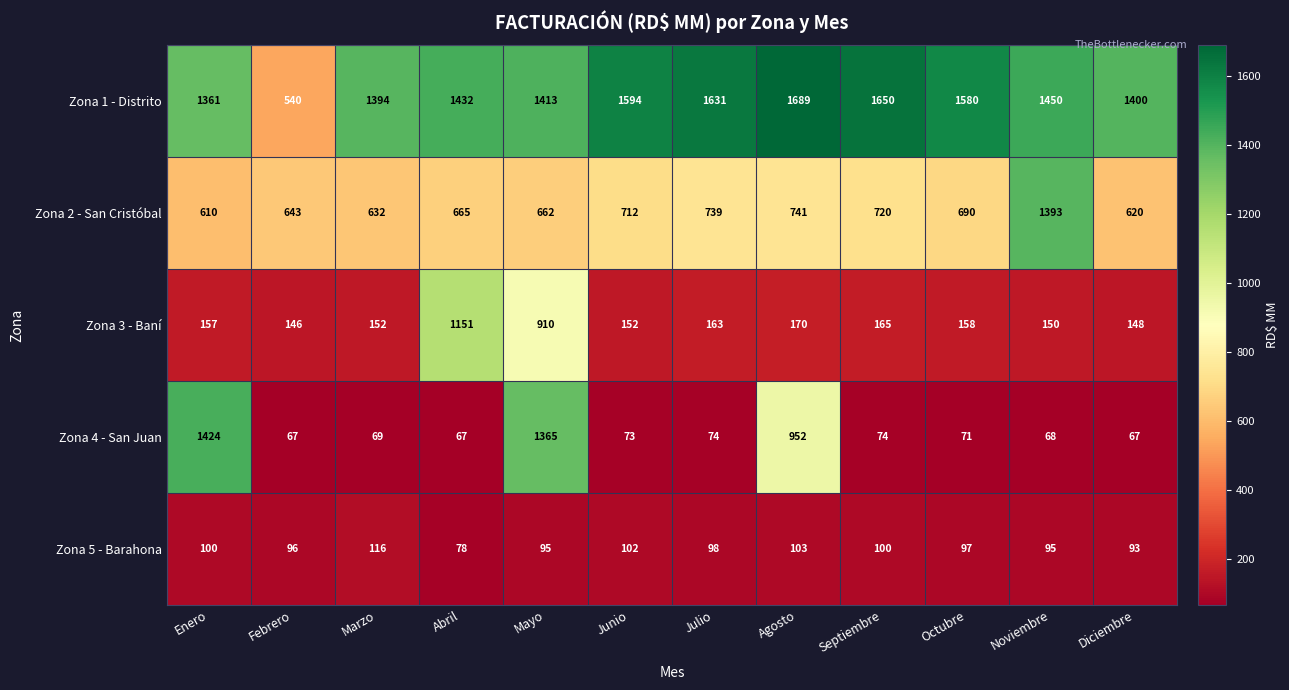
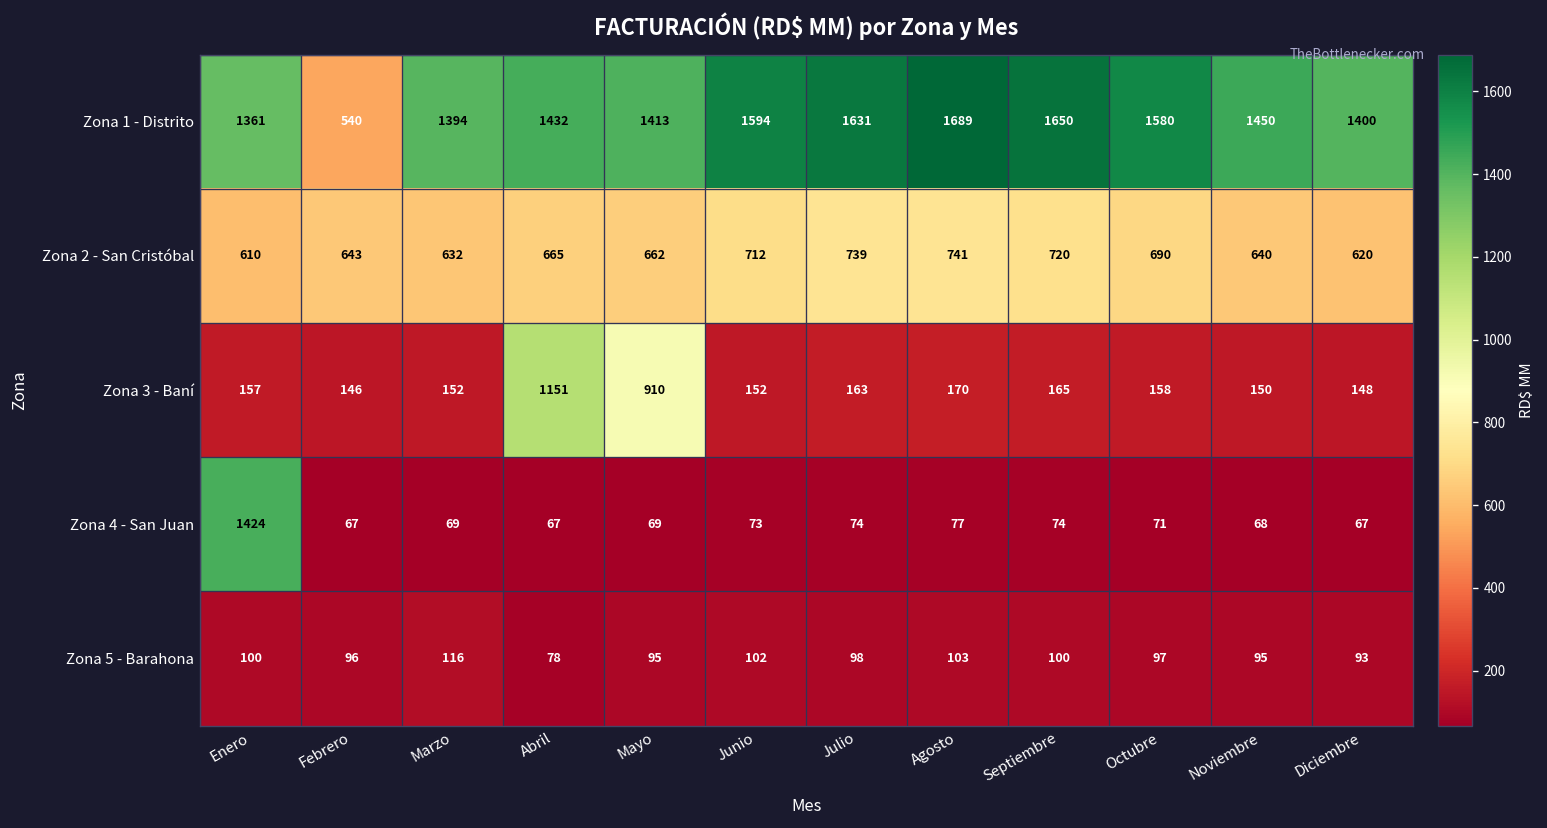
  {
    "Zona 1 - Distrito": {
      "Enero": 1361,
      "Febrero": 540,
      "Marzo": 1394,
      "Abril": 1432,
      "Mayo": 1413,
      "Junio": 1594,
      "Julio": 1631,
      "Agosto": 1689,
      "Septiembre": 1650,
      "Octubre": 1580,
      "Noviembre": 1450,
      "Diciembre": 1400
    },
    "Zona 2 - San Cristóbal": {
      "Enero": 610,
      "Febrero": 643,
      "Marzo": 632,
      "Abril": 665,
      "Mayo": 662,
      "Junio": 712,
      "Julio": 739,
      "Agosto": 741,
      "Septiembre": 720,
      "Octubre": 690,
-     "Noviembre": 1393,
+     "Noviembre": 640,
      "Diciembre": 620
    },
    "Zona 3 - Baní": {
      "Enero": 157,
      "Febrero": 146,
      "Marzo": 152,
      "Abril": 1151,
      "Mayo": 910,
      "Junio": 152,
      "Julio": 163,
      "Agosto": 170,
      "Septiembre": 165,
      "Octubre": 158,
      "Noviembre": 150,
      "Diciembre": 148
    },
    "Zona 4 - San Juan": {
      "Enero": 1424,
      "Febrero": 67,
      "Marzo": 69,
      "Abril": 67,
-     "Mayo": 1365,
+     "Mayo": 69,
      "Junio": 73,
      "Julio": 74,
-     "Agosto": 952,
+     "Agosto": 77,
      "Septiembre": 74,
      "Octubre": 71,
      "Noviembre": 68,
      "Diciembre": 67
    },
    "Zona 5 - Barahona": {
      "Enero": 100,
      "Febrero": 96,
      "Marzo": 116,
      "Abril": 78,
      "Mayo": 95,
      "Junio": 102,
      "Julio": 98,
      "Agosto": 103,
      "Septiembre": 100,
      "Octubre": 97,
      "Noviembre": 95,
      "Diciembre": 93
    }
  }
